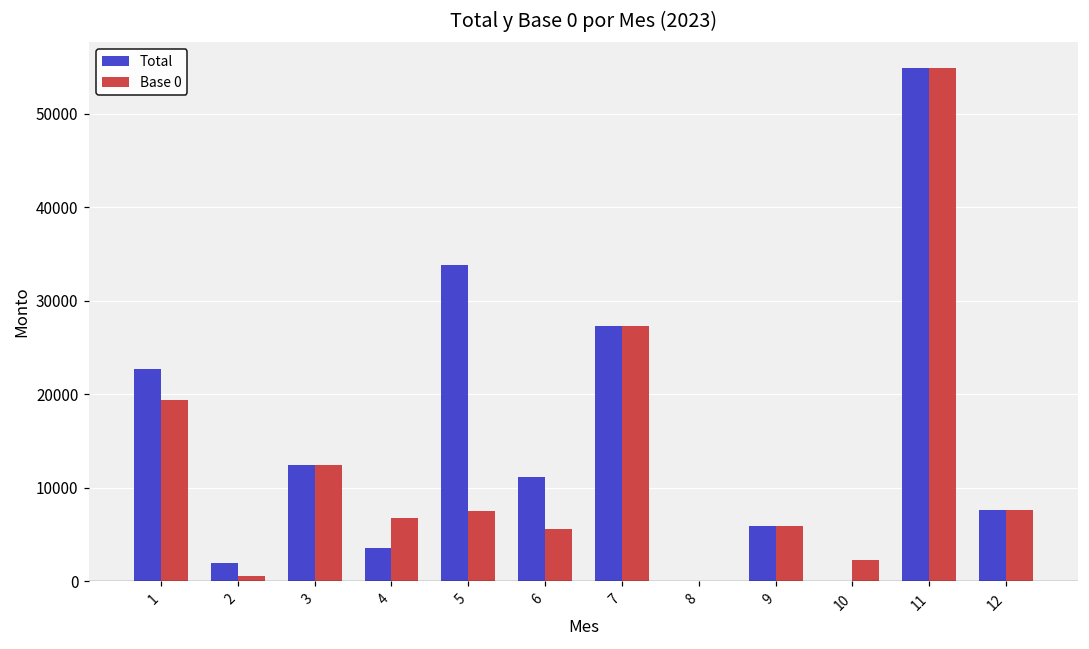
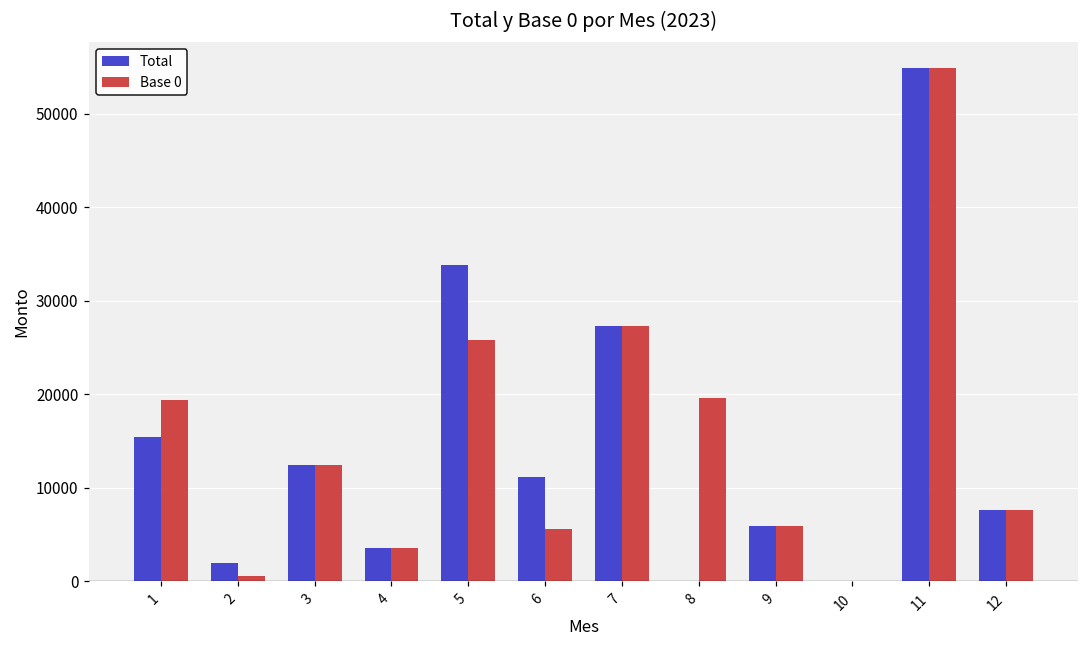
  {
    "Total": {
-     "1": 23000,
+     "1": 15000,
      "2": 2000,
      "3": 12000,
      "4": 4000,
      "5": 34000,
      "6": 11000,
      "7": 27000,
      "8": 0,
      "9": 6000,
      "10": 0,
      "11": 55000,
      "12": 8000
    },
    "Base 0": {
      "1": 19000,
      "2": 1000,
      "3": 12000,
-     "4": 7000,
-     "5": 8000,
+     "4": 4000,
+     "5": 26000,
      "6": 6000,
      "7": 27000,
-     "8": 0,
+     "8": 20000,
      "9": 6000,
-     "10": 2000,
+     "10": 0,
      "11": 55000,
      "12": 8000
    }
  }
